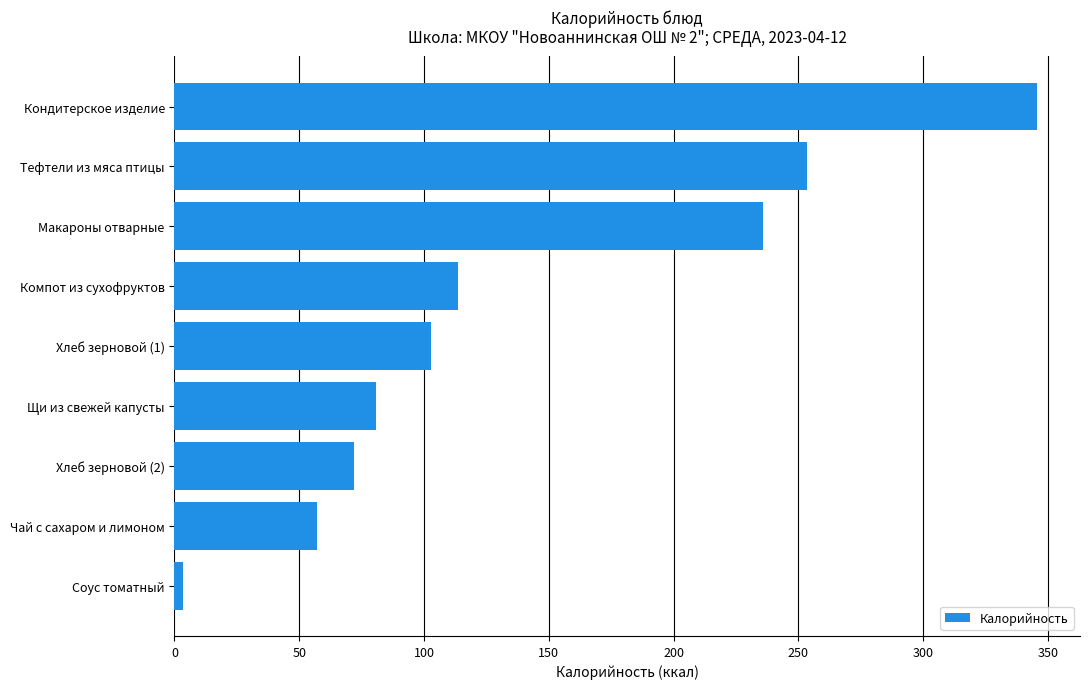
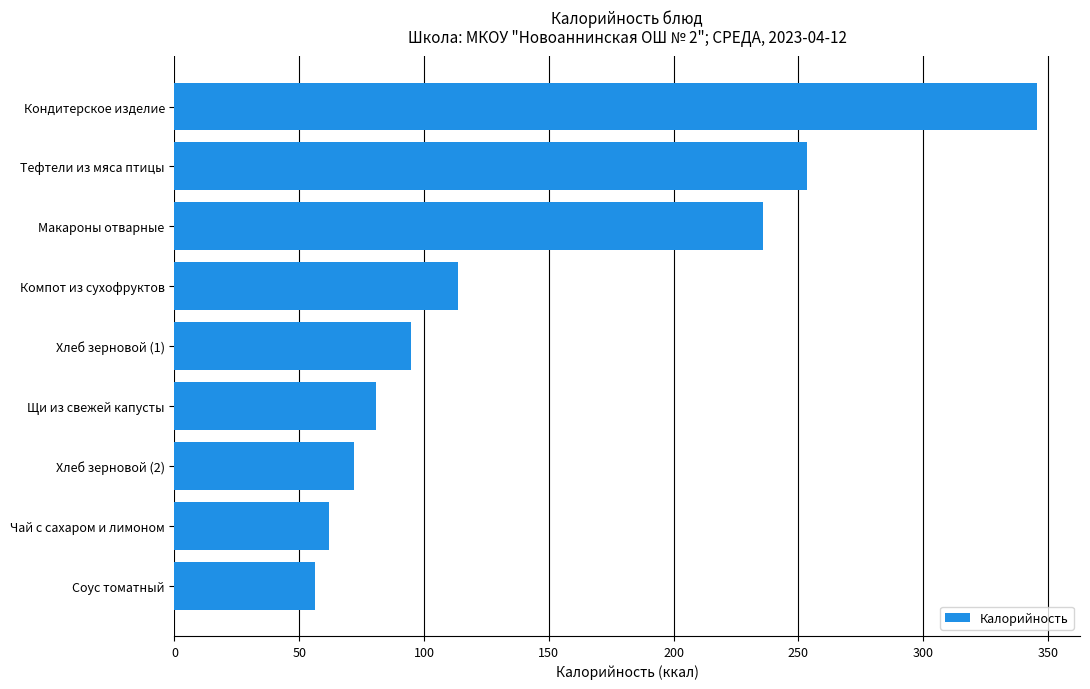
  {
    "Кондитерское изделие": 346,
    "Тефтели из мяса птицы": 254,
    "Макароны отварные": 236,
    "Компот из сухофруктов": 114,
-   "Хлеб зерновой (1)": 103,
+   "Хлеб зерновой (1)": 95,
    "Щи из свежей капусты": 81,
    "Хлеб зерновой (2)": 72,
-   "Чай с сахаром и лимоном": 57,
-   "Соус томатный": 3
+   "Чай с сахаром и лимоном": 62,
+   "Соус томатный": 56
  }
